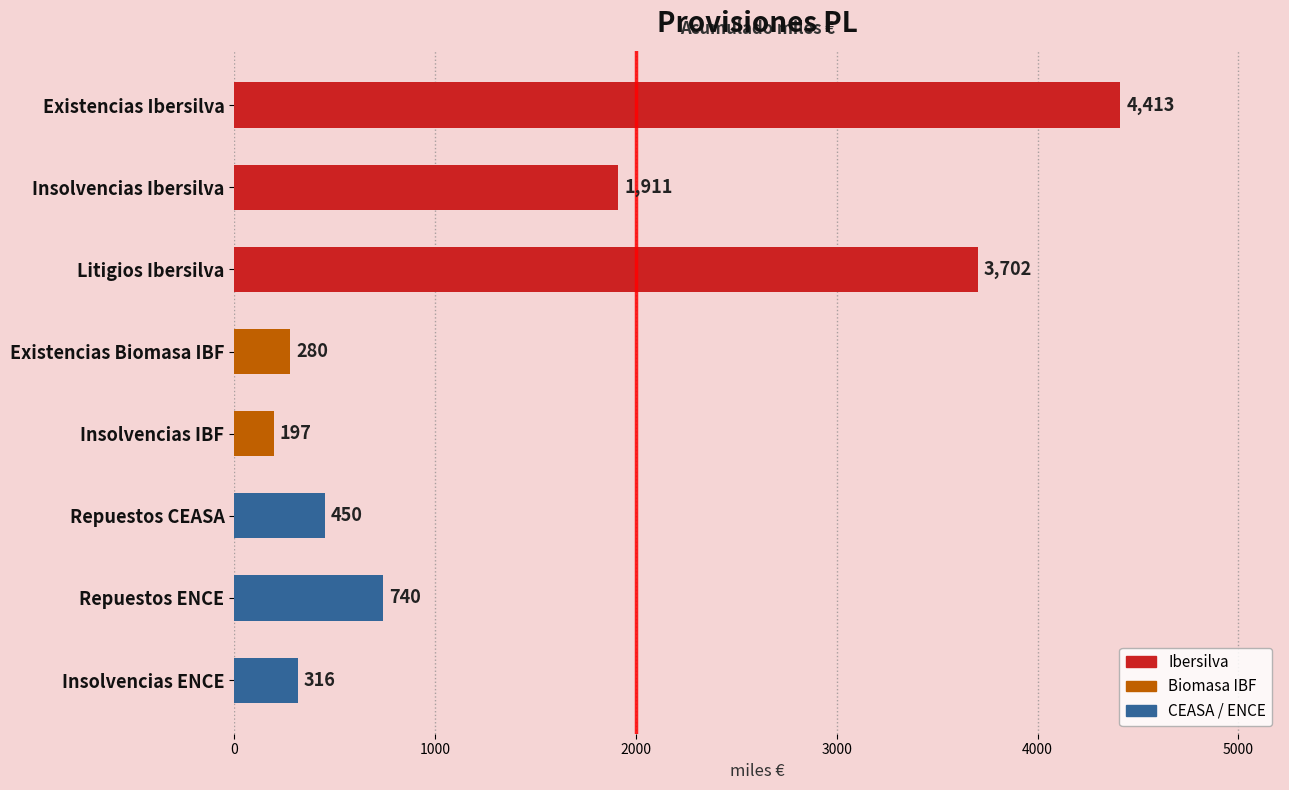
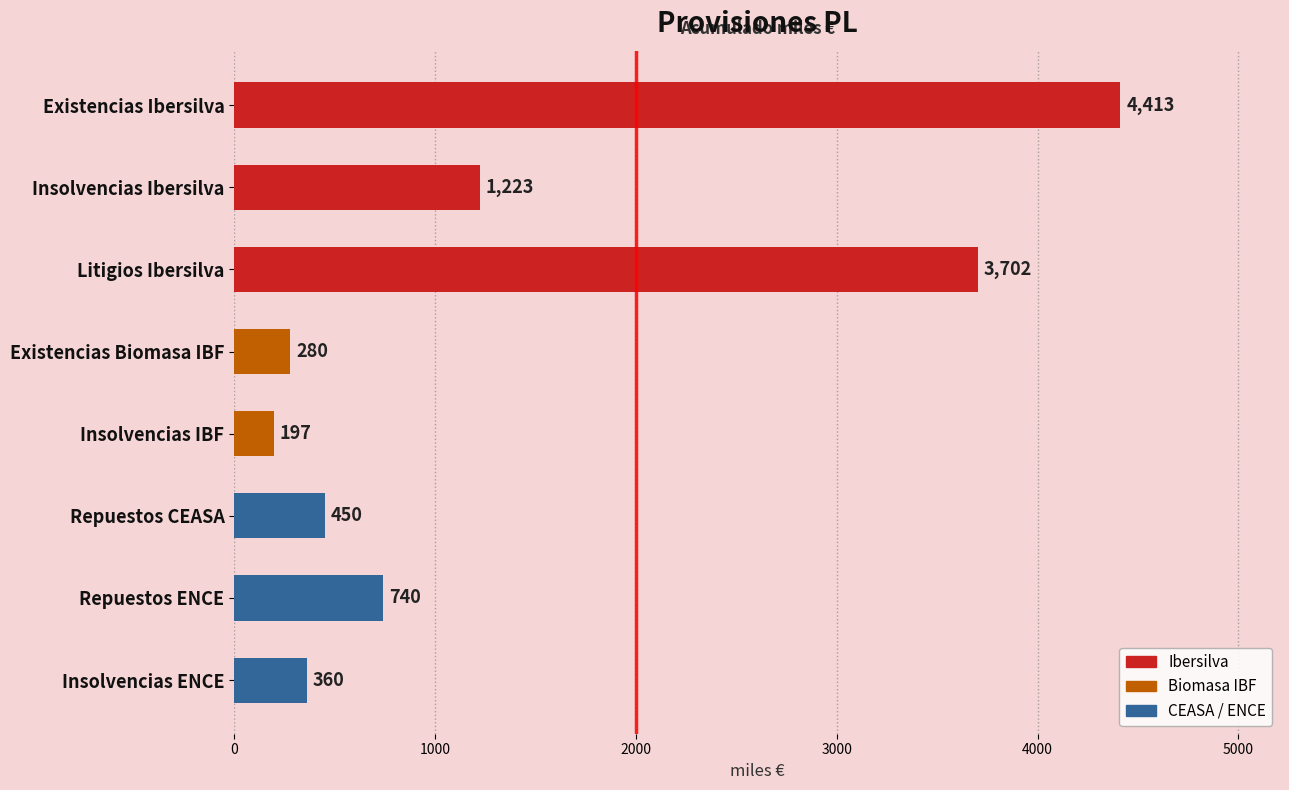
  {
    "Existencias Ibersilva": "4,413",
-   "Insolvencias Ibersilva": "1,911",
+   "Insolvencias Ibersilva": "1,223",
    "Litigios Ibersilva": "3,702",
    "Existencias Biomasa IBF": "280",
    "Insolvencias IBF": "197",
    "Repuestos CEASA": "450",
    "Repuestos ENCE": "740",
-   "Insolvencias ENCE": "316"
+   "Insolvencias ENCE": "360"
  }
